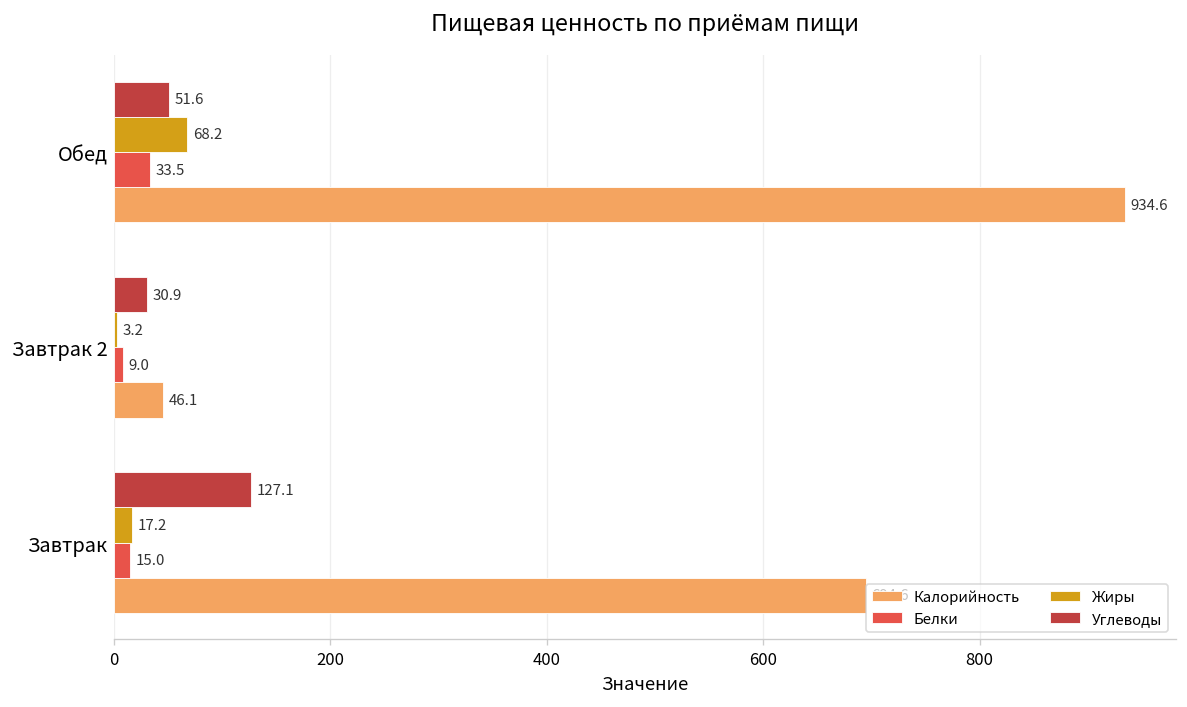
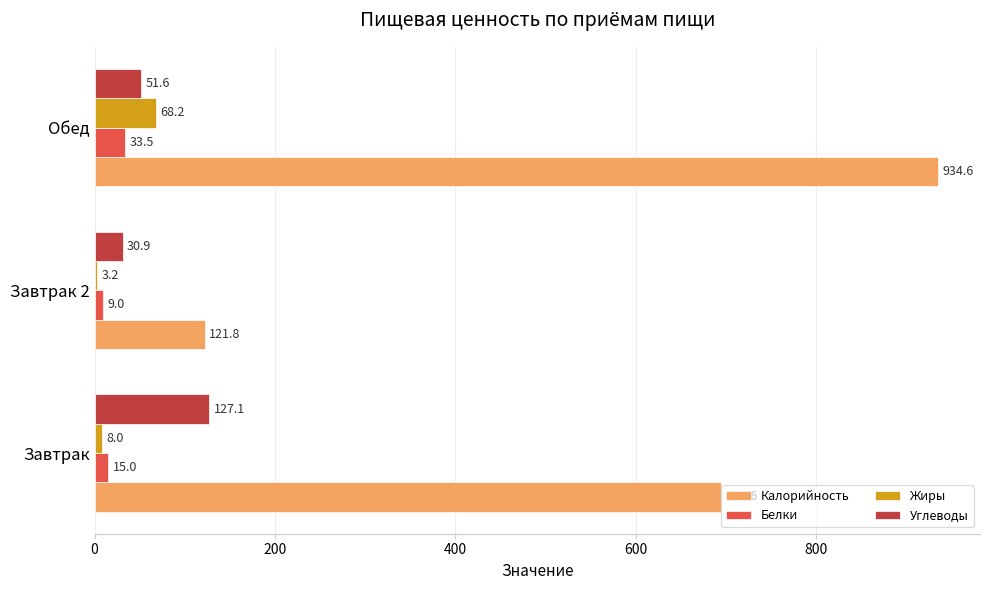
  {
    "Калорийность": {
      "Обед": 934.6,
-     "Завтрак 2": 46.1
+     "Завтрак 2": 121.8
    },
    "Жиры": {
      "Обед": 68.2,
      "Завтрак 2": 3.2,
-     "Завтрак": 17.2
+     "Завтрак": 8.0
    }
  }
